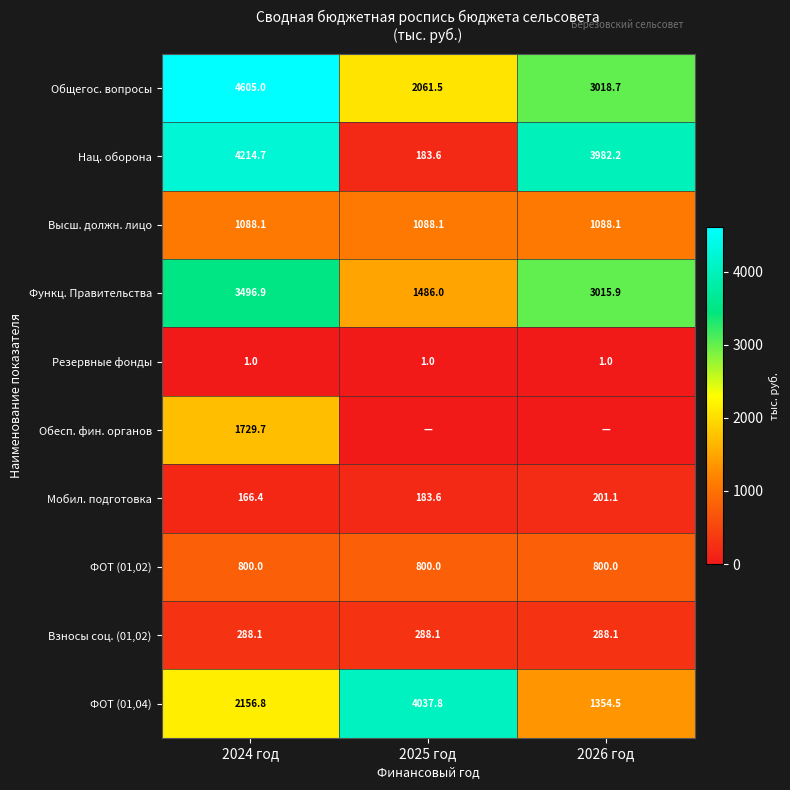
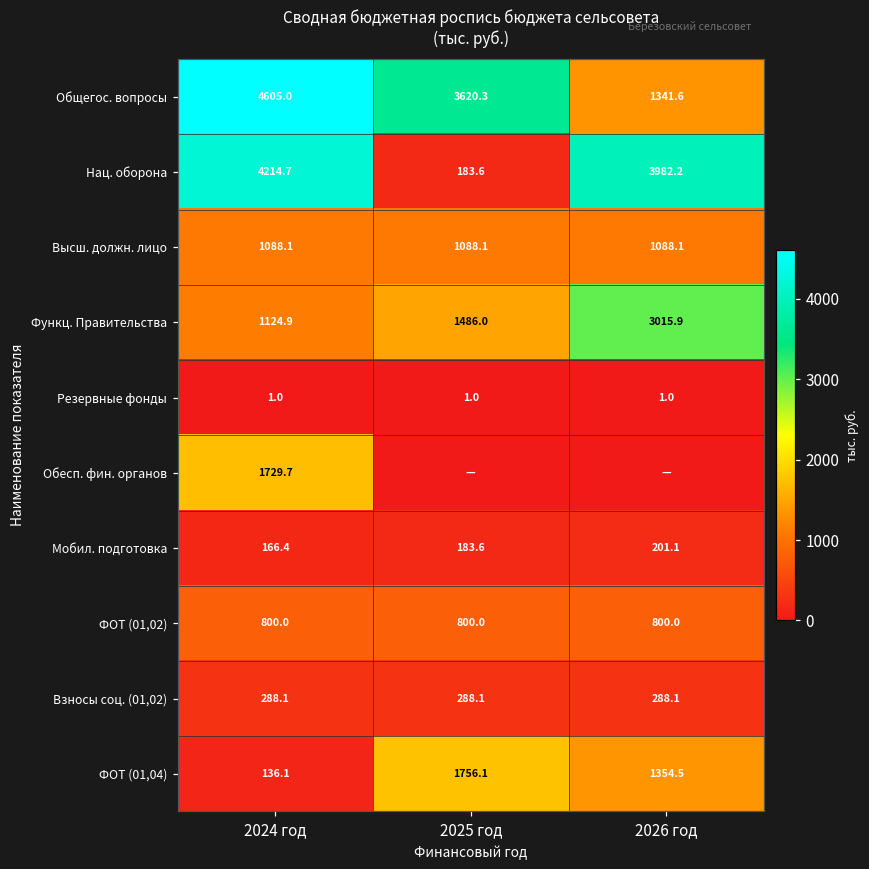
  {
    "Общегос. вопросы": {
      "2024 год": 4605.0,
-     "2025 год": 2061.5,
-     "2026 год": 3018.7
+     "2025 год": 3620.3,
+     "2026 год": 1341.6
    },
    "Нац. оборона": {
      "2024 год": 4214.7,
      "2025 год": 183.6,
      "2026 год": 3982.2
    },
    "Высш. должн. лицо": {
      "2024 год": 1088.1,
      "2025 год": 1088.1,
      "2026 год": 1088.1
    },
    "Функц. Правительства": {
-     "2024 год": 3496.9,
+     "2024 год": 1124.9,
      "2025 год": 1486.0,
      "2026 год": 3015.9
    },
    "Резервные фонды": {
      "2024 год": 1.0,
      "2025 год": 1.0,
      "2026 год": 1.0
    },
    "Обесп. фин. органов": {
      "2024 год": 1729.7
    },
    "Мобил. подготовка": {
      "2024 год": 166.4,
      "2025 год": 183.6,
      "2026 год": 201.1
    },
    "ФОТ (01,02)": {
      "2024 год": 800.0,
      "2025 год": 800.0,
      "2026 год": 800.0
    },
    "Взносы соц. (01,02)": {
      "2024 год": 288.1,
      "2025 год": 288.1,
      "2026 год": 288.1
    },
    "ФОТ (01,04)": {
-     "2024 год": 2156.8,
-     "2025 год": 4037.8,
+     "2024 год": 136.1,
+     "2025 год": 1756.1,
      "2026 год": 1354.5
    }
  }
